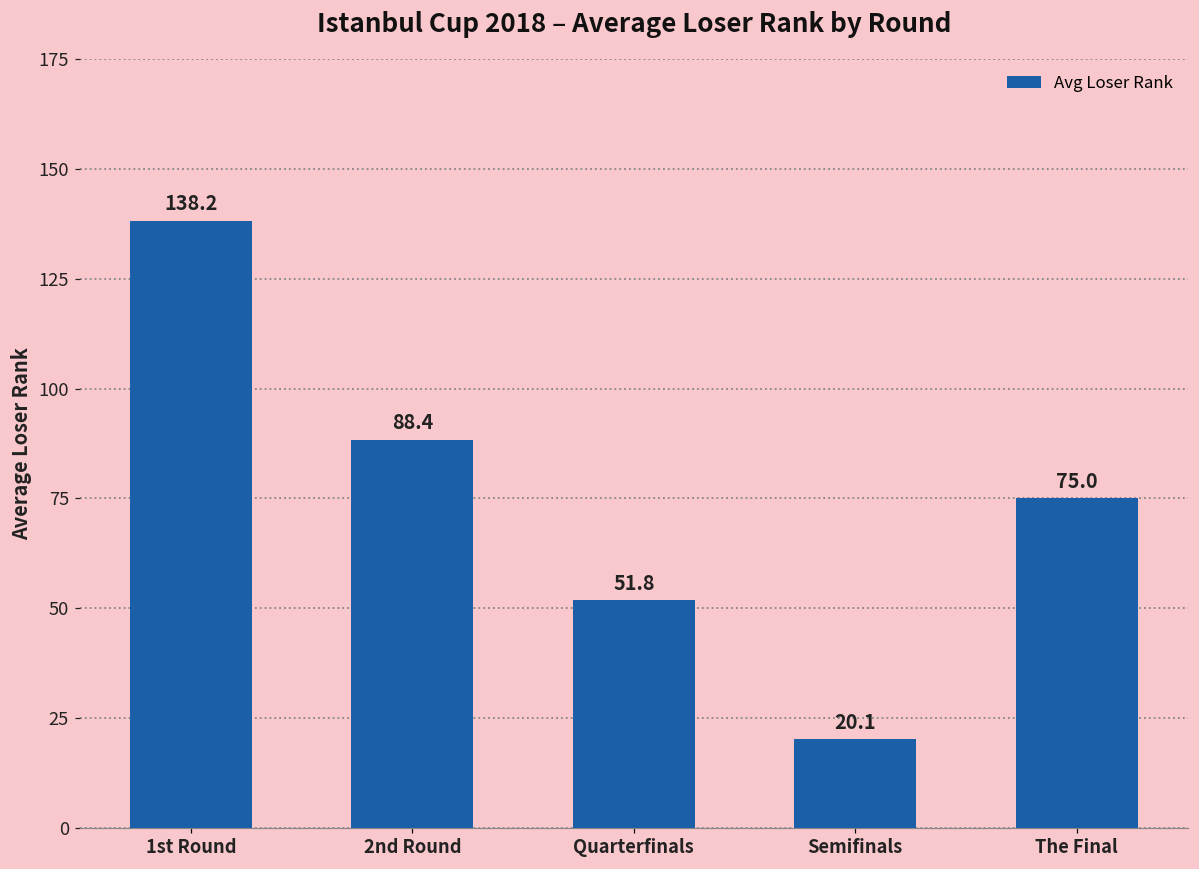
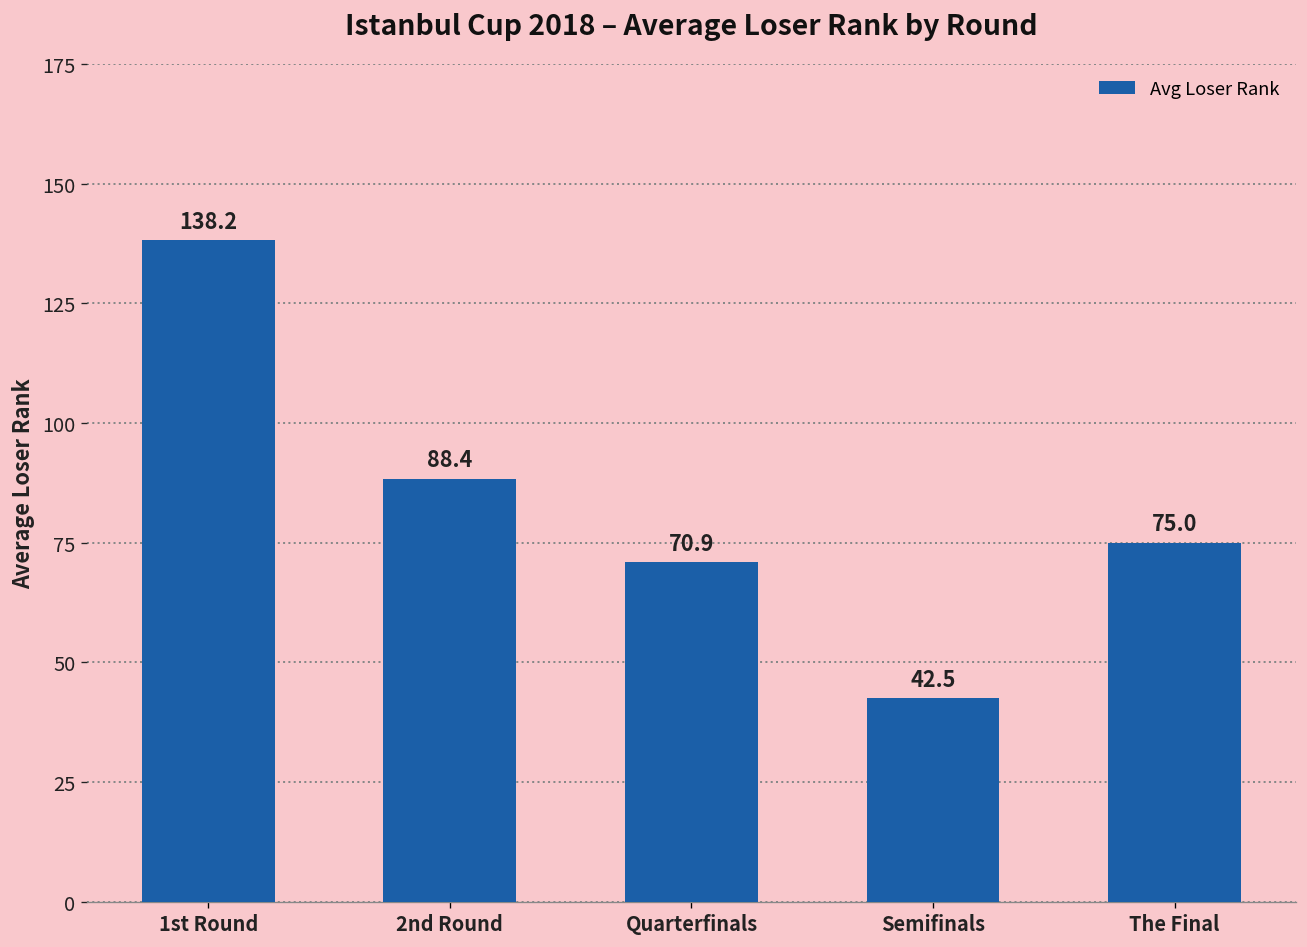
  {
    "1st Round": 138.2,
    "2nd Round": 88.4,
-   "Quarterfinals": 51.8,
-   "Semifinals": 20.1,
+   "Quarterfinals": 70.9,
+   "Semifinals": 42.5,
    "The Final": 75.0
  }
